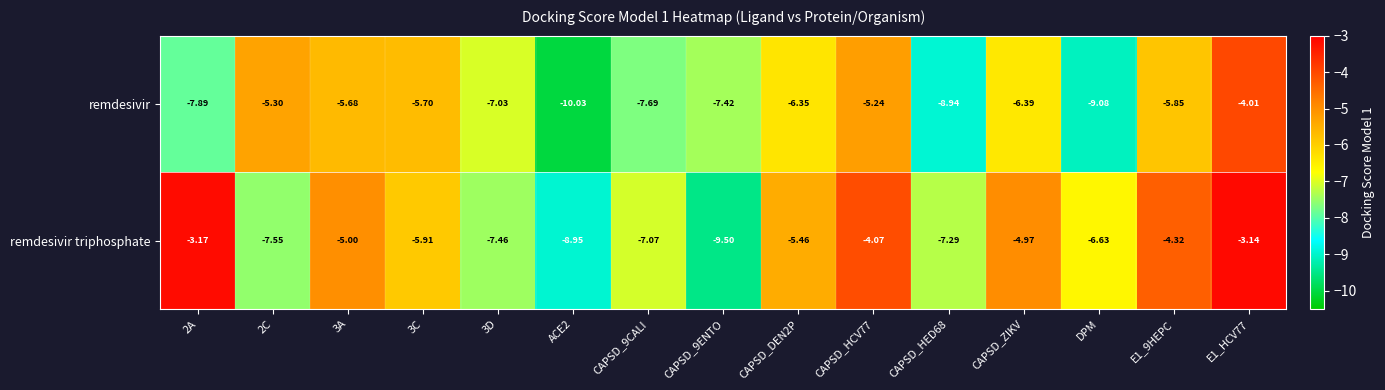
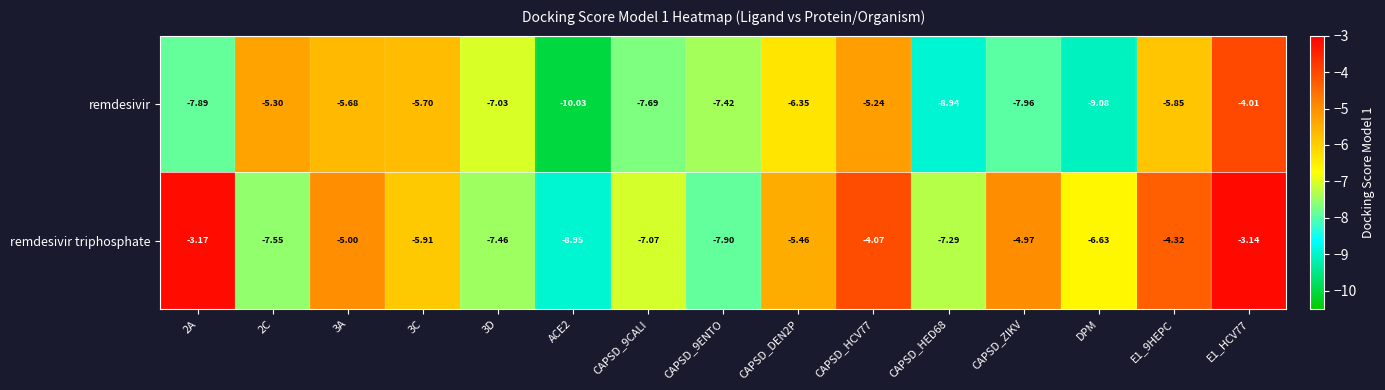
  {
    "remdesivir": {
      "2A": -7.89,
      "2C": -5.30,
      "3A": -5.68,
      "3C": -5.70,
      "3D": -7.03,
      "ACE2": -10.03,
      "CAPSD_9CALI": -7.69,
      "CAPSD_9ENTO": -7.42,
      "CAPSD_DEN2P": -6.35,
      "CAPSD_HCV77": -5.24,
      "CAPSD_HED68": -8.94,
-     "CAPSD_ZIKV": -6.39,
+     "CAPSD_ZIKV": -7.96,
      "DPM": -9.08,
      "E1_9HEPC": -5.85,
      "E1_HCV77": -4.01
    },
    "remdesivir triphosphate": {
      "2A": -3.17,
      "2C": -7.55,
      "3A": -5.00,
      "3C": -5.91,
      "3D": -7.46,
      "ACE2": -8.95,
      "CAPSD_9CALI": -7.07,
-     "CAPSD_9ENTO": -9.50,
+     "CAPSD_9ENTO": -7.90,
      "CAPSD_DEN2P": -5.46,
      "CAPSD_HCV77": -4.07,
      "CAPSD_HED68": -7.29,
      "CAPSD_ZIKV": -4.97,
      "DPM": -6.63,
      "E1_9HEPC": -4.32,
      "E1_HCV77": -3.14
    }
  }
